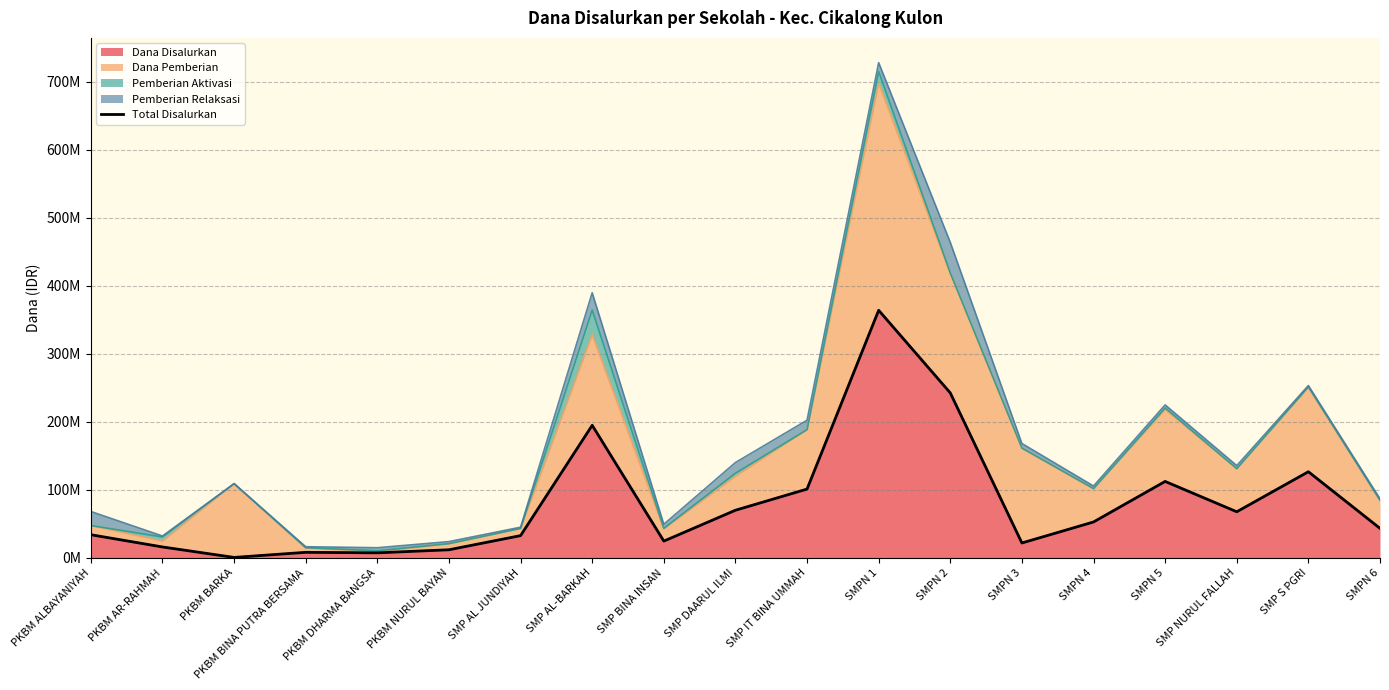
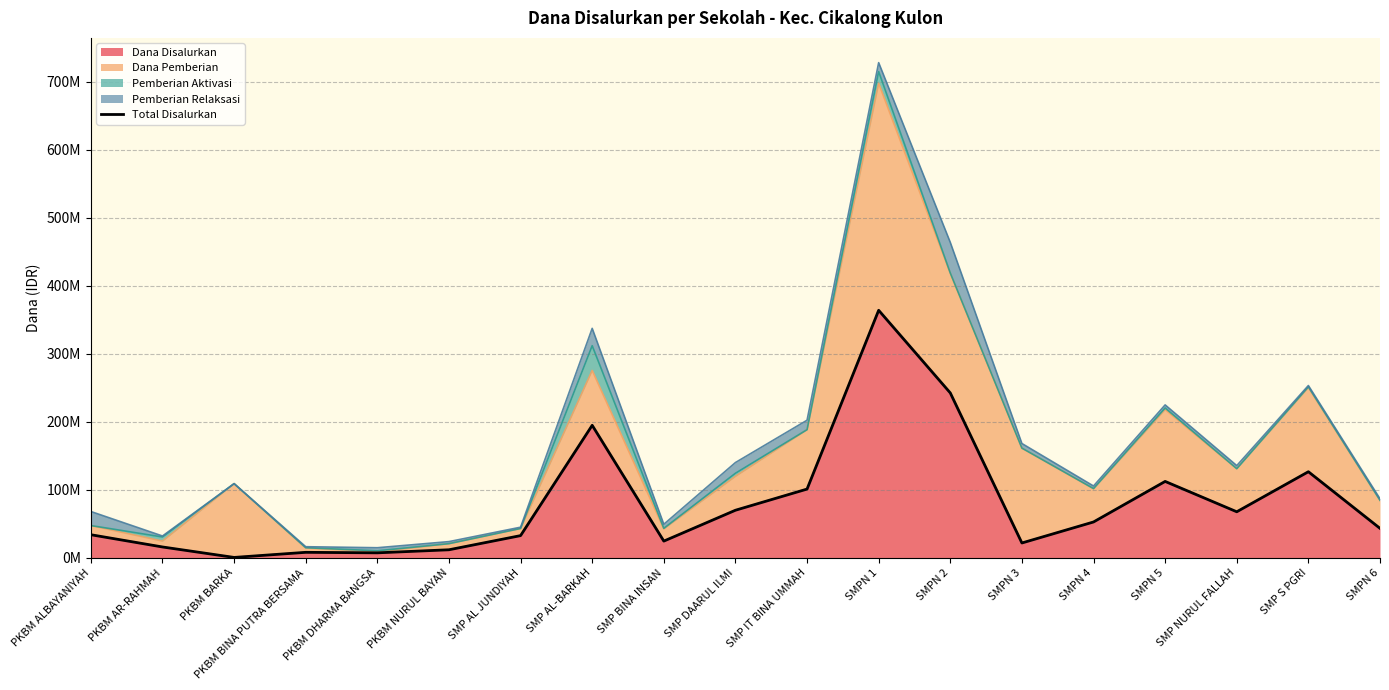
  {
    "Dana Disalurkan": {
      "PKBM ALBAYANIYAH": 30000000,
      "PKBM AR-RAHMAH": 20000000,
      "PKBM BARKA": 0,
      "PKBM BINA PUTRA BERSAMA": 10000000,
      "PKBM NURUL BAYAN": 10000000,
      "SMP AL JUNDIYAH": 30000000,
      "SMP AL-BARKAH": 200000000,
      "SMP BINA INSAN": 20000000,
      "SMP DAARUL ILMI": 70000000,
      "SMP IT BINA UMMAH": 100000000,
      "SMPN 1": 360000000,
      "SMPN 2": 240000000,
      "SMPN 3": 20000000,
      "SMPN 4": 50000000,
      "SMPN 5": 110000000,
      "SMP NURUL FALLAH": 70000000,
      "SMP S PGRI": 130000000,
      "SMPN 6": 40000000
    },
    "Dana Pemberian": {
      "PKBM AR-RAHMAH": 10000000,
-     "SMP AL-BARKAH": 130000000,
+     "SMP AL-BARKAH": 80000000,
      "SMP DAARUL ILMI": 50000000,
      "SMPN 1": 330000000
    }
  }
